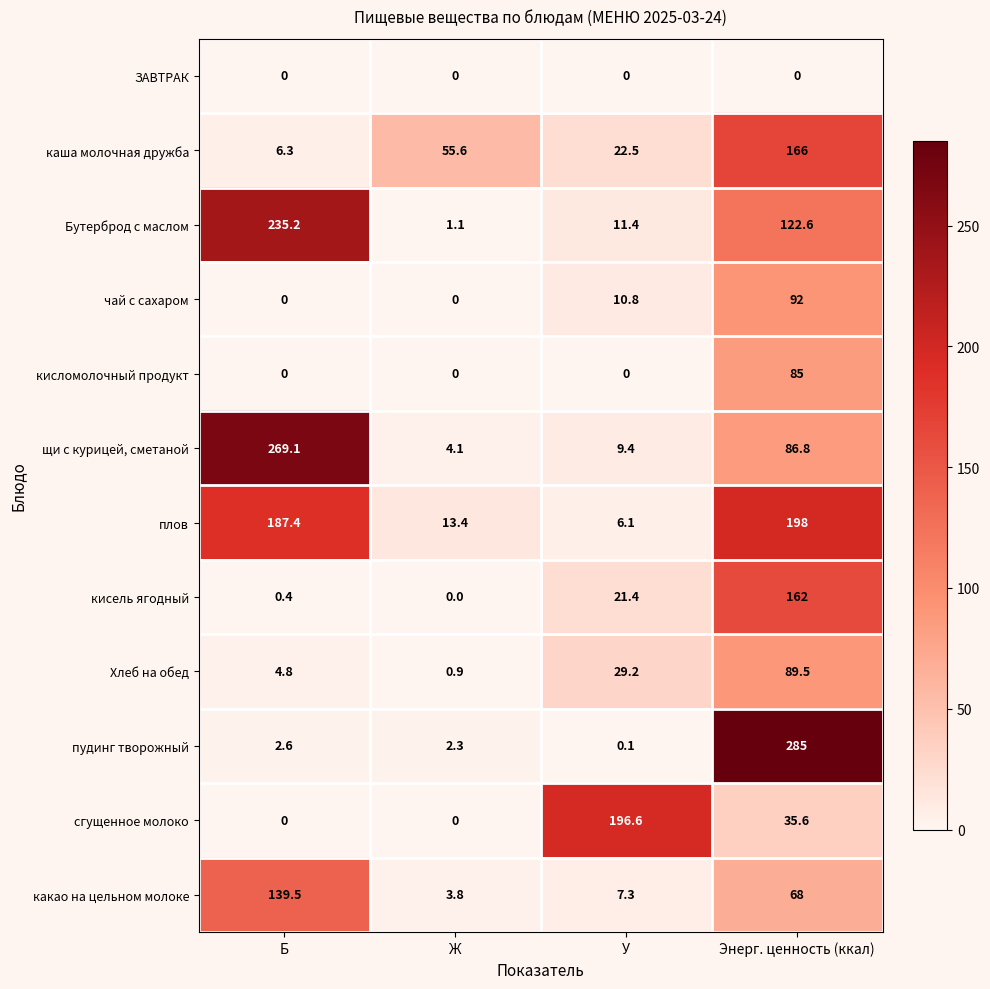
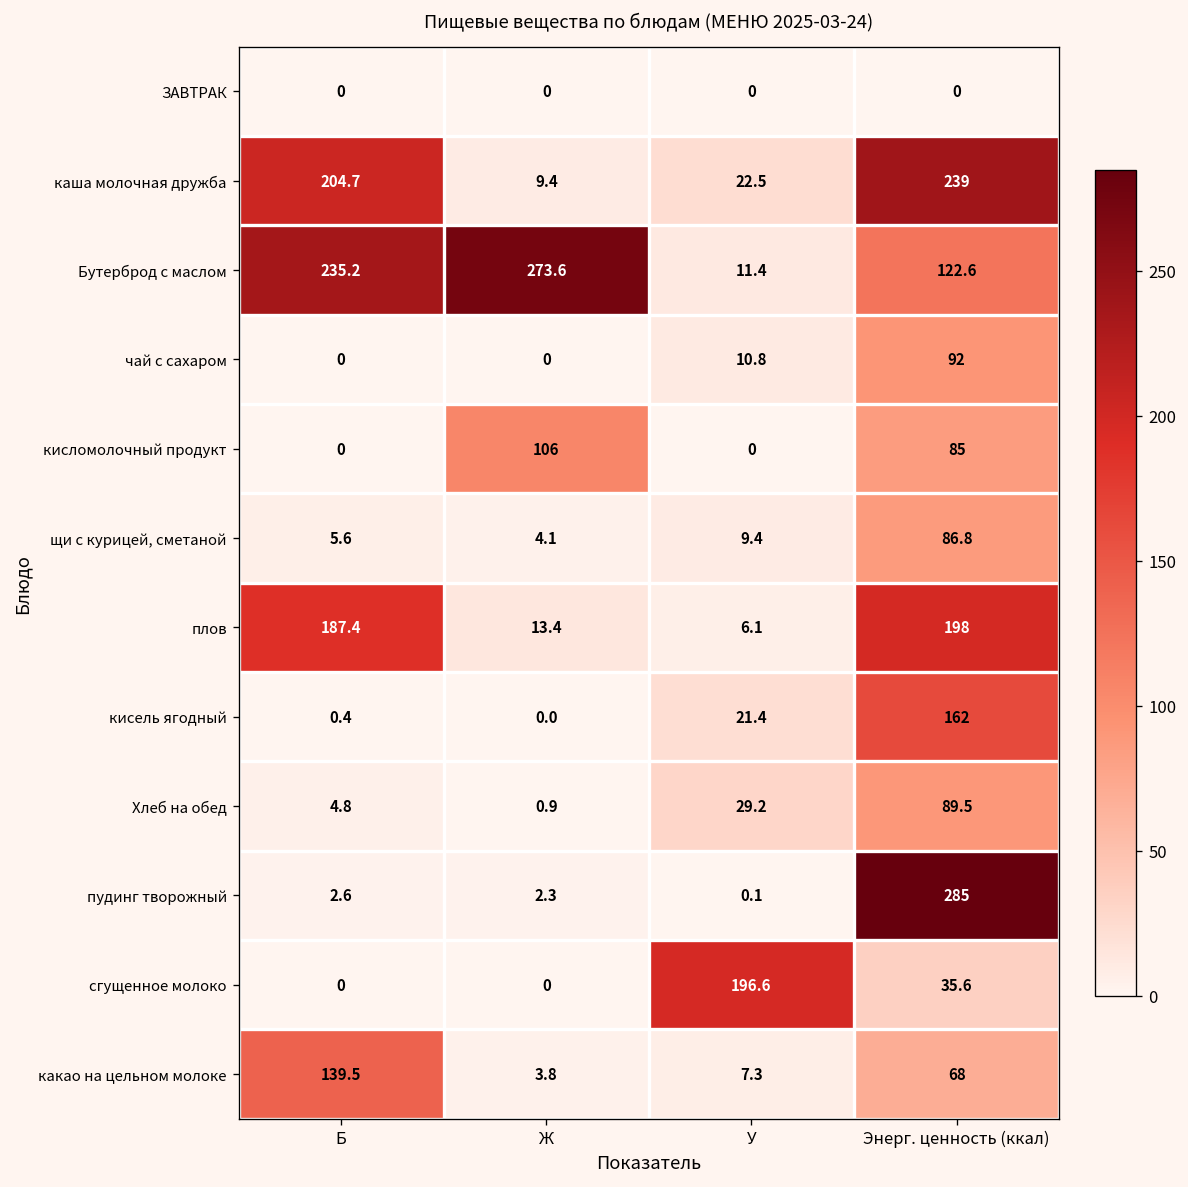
  {
    "ЗАВТРАК": {
      "Б": 0,
      "Ж": 0,
      "У": 0,
      "Энерг. ценность (ккал)": 0
    },
    "каша молочная дружба": {
-     "Б": 6.3,
-     "Ж": 55.6,
+     "Б": 204.7,
+     "Ж": 9.4,
      "У": 22.5,
-     "Энерг. ценность (ккал)": 166
+     "Энерг. ценность (ккал)": 239
    },
    "Бутерброд с маслом": {
      "Б": 235.2,
-     "Ж": 1.1,
+     "Ж": 273.6,
      "У": 11.4,
      "Энерг. ценность (ккал)": 122.6
    },
    "чай с сахаром": {
      "Б": 0,
      "Ж": 0,
      "У": 10.8,
      "Энерг. ценность (ккал)": 92
    },
    "кисломолочный продукт": {
      "Б": 0,
-     "Ж": 0,
+     "Ж": 106,
      "У": 0,
      "Энерг. ценность (ккал)": 85
    },
    "щи с курицей, сметаной": {
-     "Б": 269.1,
+     "Б": 5.6,
      "Ж": 4.1,
      "У": 9.4,
      "Энерг. ценность (ккал)": 86.8
    },
    "плов": {
      "Б": 187.4,
      "Ж": 13.4,
      "У": 6.1,
      "Энерг. ценность (ккал)": 198
    },
    "кисель ягодный": {
      "Б": 0.4,
      "Ж": 0.0,
      "У": 21.4,
      "Энерг. ценность (ккал)": 162
    },
    "Хлеб на обед": {
      "Б": 4.8,
      "Ж": 0.9,
      "У": 29.2,
      "Энерг. ценность (ккал)": 89.5
    },
    "пудинг творожный": {
      "Б": 2.6,
      "Ж": 2.3,
      "У": 0.1,
      "Энерг. ценность (ккал)": 285
    },
    "сгущенное молоко": {
      "Б": 0,
      "Ж": 0,
      "У": 196.6,
      "Энерг. ценность (ккал)": 35.6
    },
    "какао на цельном молоке": {
      "Б": 139.5,
      "Ж": 3.8,
      "У": 7.3,
      "Энерг. ценность (ккал)": 68
    }
  }
